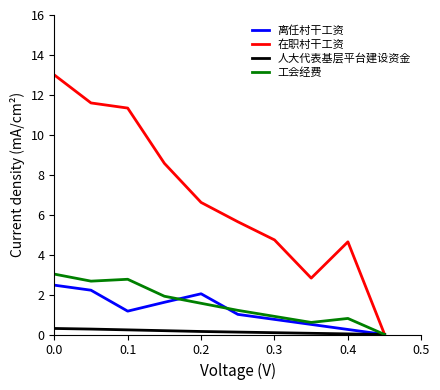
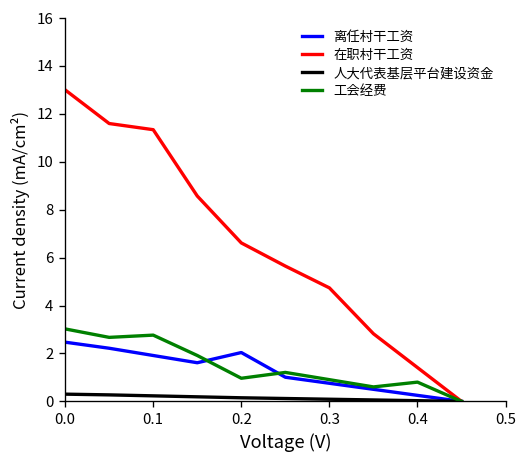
  {
    "离任村干工资": {
      "0.0": 2.5,
-     "0.1": 1.2,
+     "0.1": 1.9,
      "0.2": 2.0,
      "0.3": 0.8,
      "0.4": 0.3
    },
    "在职村干工资": {
      "0.0": 13.0,
      "0.1": 11.3,
      "0.2": 6.6,
      "0.3": 4.7,
-     "0.4": 4.6
+     "0.4": 1.4
    },
    "人大代表基层平台建设资金": {
      "0.0": 0.3,
      "0.1": 0.2,
      "0.2": 0.2,
      "0.3": 0.1,
      "0.4": 0.0
    },
    "工会经费": {
      "0.0": 3.0,
      "0.1": 2.8,
-     "0.2": 1.6,
+     "0.2": 1.0,
      "0.3": 0.9,
      "0.4": 0.8
    }
  }
